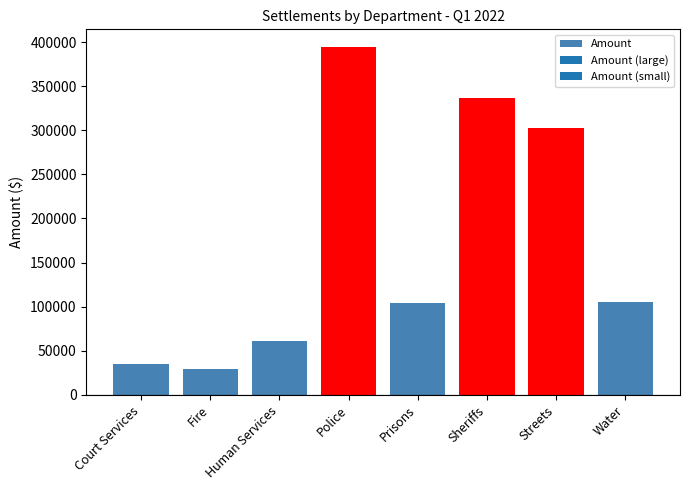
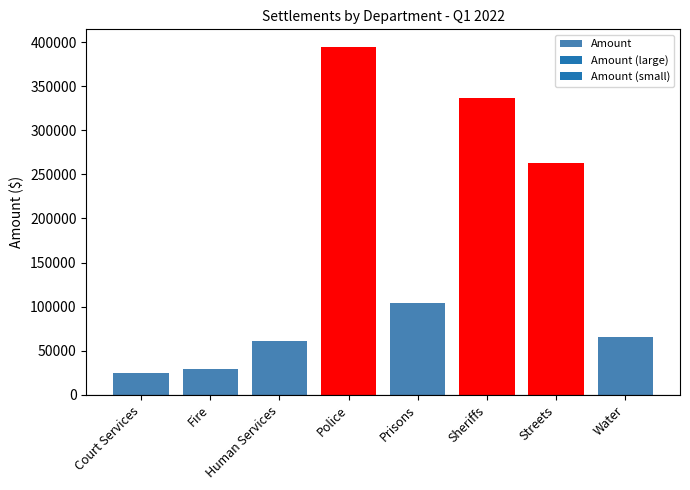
  {
-   "Court Services": 40000,
+   "Court Services": 20000,
    "Fire": 30000,
    "Human Services": 60000,
    "Police": 390000,
    "Prisons": 100000,
    "Sheriffs": 340000,
-   "Streets": 300000,
-   "Water": 110000
+   "Streets": 260000,
+   "Water": 70000
  }
